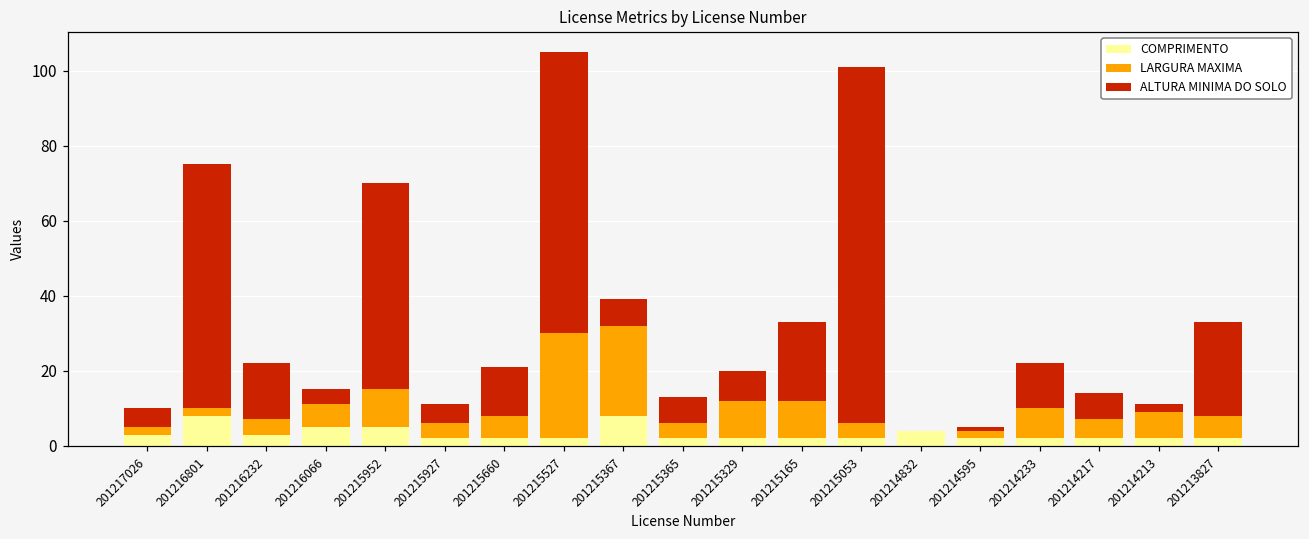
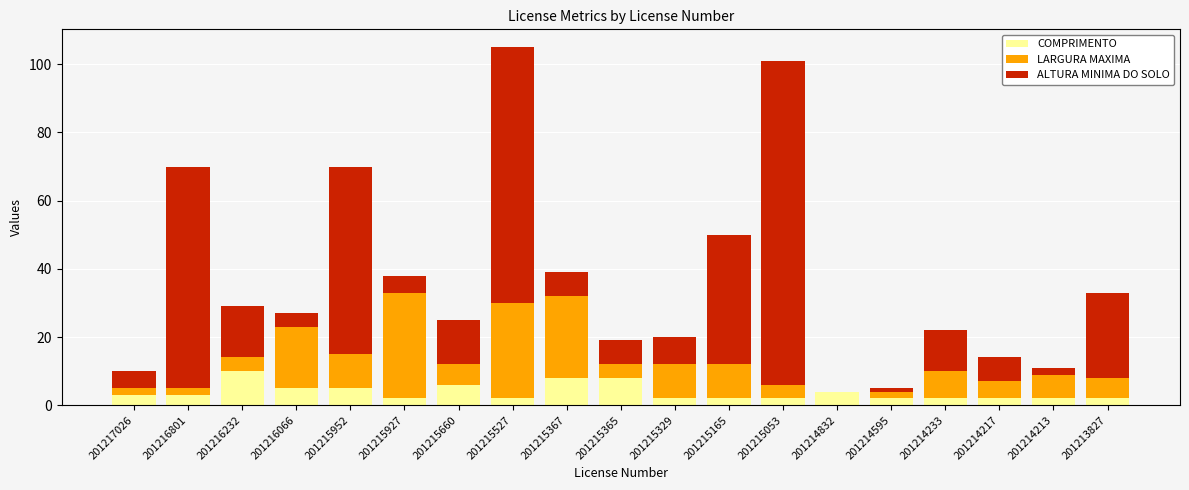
  {
    "COMPRIMENTO": {
      "201217026": 3,
-     "201216801": 8,
-     "201216232": 3,
+     "201216801": 3,
+     "201216232": 10,
      "201216066": 5,
      "201215952": 5,
      "201215927": 2,
-     "201215660": 2,
+     "201215660": 6,
      "201215527": 2,
      "201215367": 8,
-     "201215365": 2,
+     "201215365": 8,
      "201215329": 2,
      "201215165": 2,
      "201215053": 2,
      "201214832": 4,
      "201214595": 2,
      "201214233": 2,
      "201214217": 2,
      "201214213": 2,
      "201213827": 2
    },
    "LARGURA MAXIMA": {
      "201217026": 2,
      "201216801": 2,
      "201216232": 4,
-     "201216066": 6,
+     "201216066": 18,
      "201215952": 10,
-     "201215927": 4,
+     "201215927": 31,
      "201215660": 6,
      "201215527": 28,
      "201215367": 24,
      "201215365": 4,
      "201215329": 10,
      "201215165": 10,
      "201215053": 4,
      "201214832": 0,
      "201214595": 2,
      "201214233": 8,
      "201214217": 5,
      "201214213": 7,
      "201213827": 6
    },
    "ALTURA MINIMA DO SOLO": {
      "201217026": 5,
      "201216801": 65,
      "201216232": 15,
      "201216066": 4,
      "201215952": 55,
      "201215927": 5,
      "201215660": 13,
      "201215527": 75,
      "201215367": 7,
      "201215365": 7,
      "201215329": 8,
-     "201215165": 21,
+     "201215165": 38,
      "201215053": 95,
      "201214832": 0,
      "201214595": 1,
      "201214233": 12,
      "201214217": 7,
      "201214213": 2,
      "201213827": 25
    }
  }
